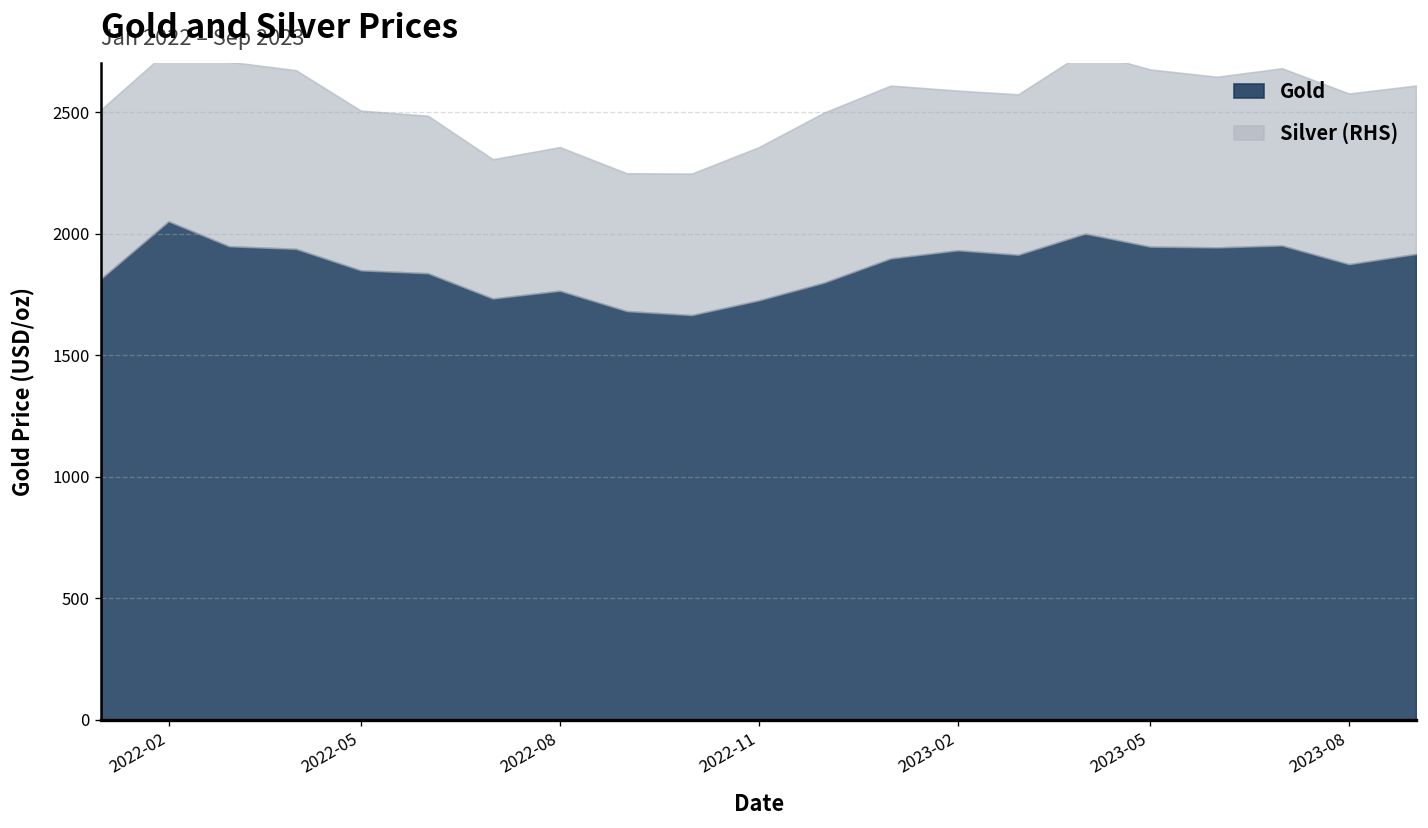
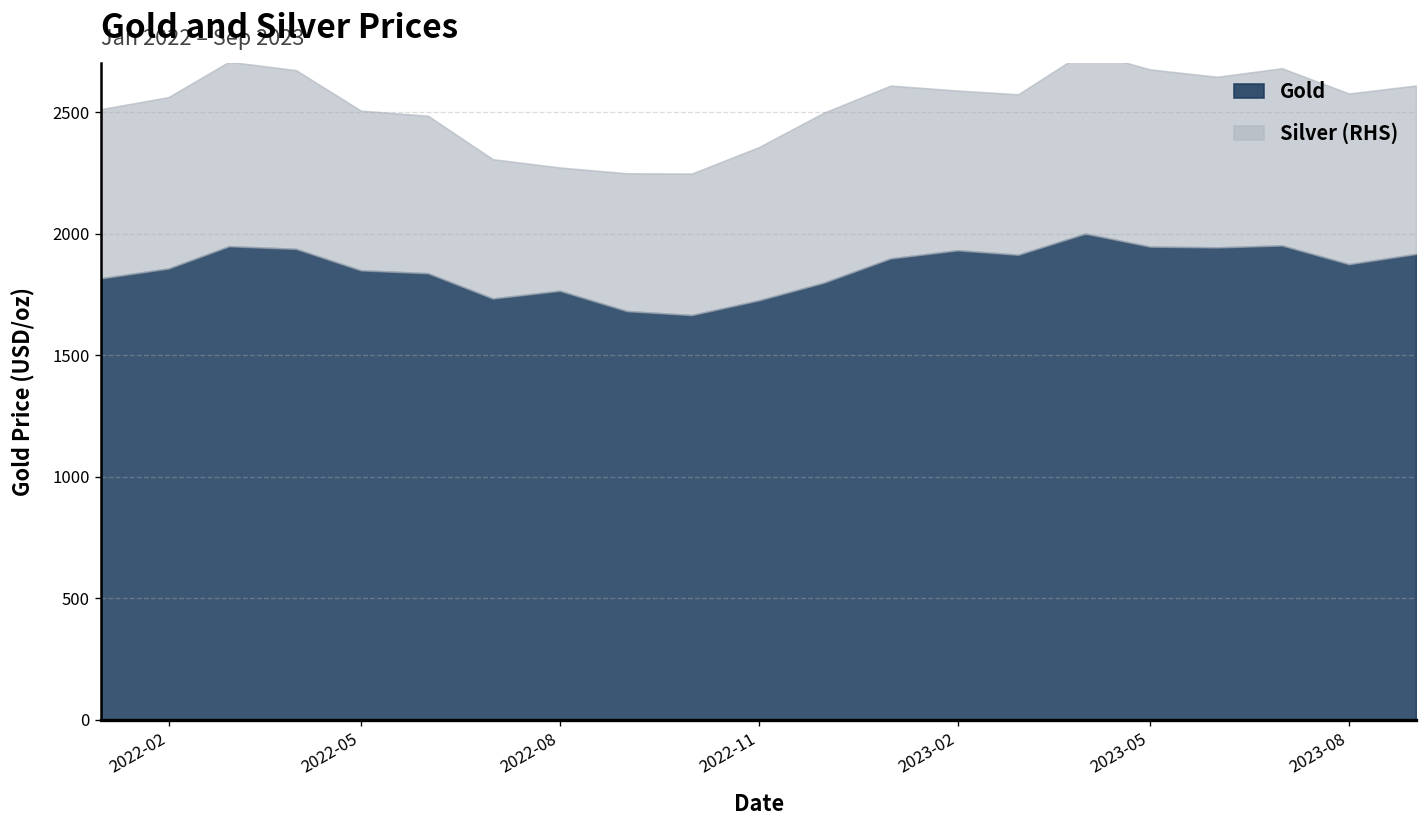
  {
    "Gold": {
-     "2022-02": 2050,
+     "2022-02": 1860,
      "2022-05": 1850,
      "2022-08": 1760,
      "2022-11": 1730,
      "2023-02": 1930,
      "2023-05": 1950,
      "2023-08": 1870
    },
    "Silver (RHS)": {
      "2022-05": 660,
-     "2022-08": 590,
+     "2022-08": 510,
      "2022-11": 630,
      "2023-02": 660,
      "2023-05": 730,
      "2023-08": 700
    }
  }
